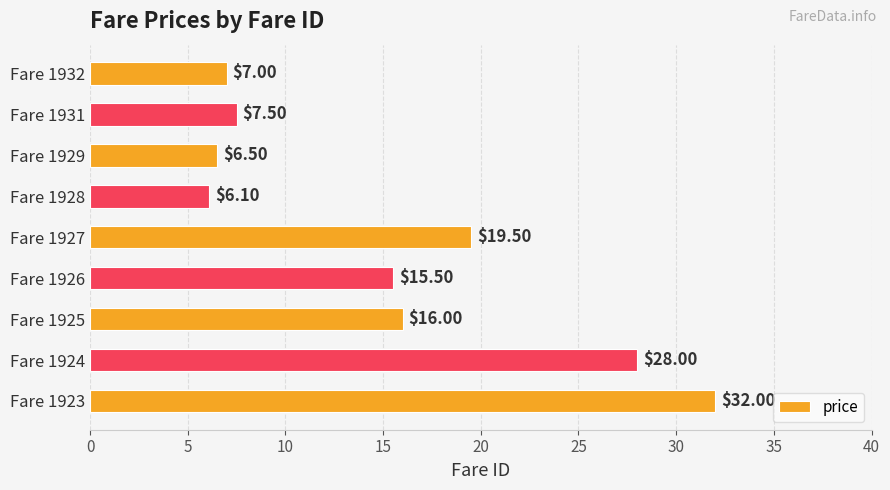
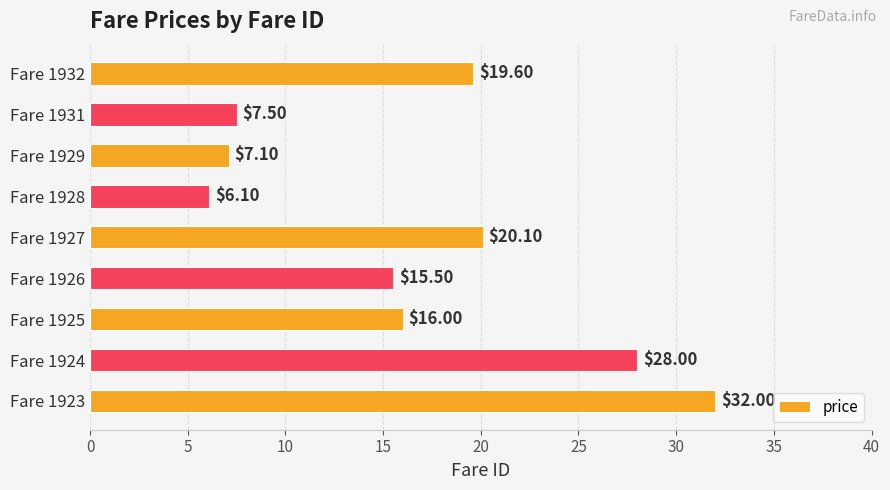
  {
-   "Fare 1932": "$7.00",
+   "Fare 1932": "$19.60",
    "Fare 1931": "$7.50",
-   "Fare 1929": "$6.50",
+   "Fare 1929": "$7.10",
    "Fare 1928": "$6.10",
-   "Fare 1927": "$19.50",
+   "Fare 1927": "$20.10",
    "Fare 1926": "$15.50",
    "Fare 1925": "$16.00",
    "Fare 1924": "$28.00"
  }
